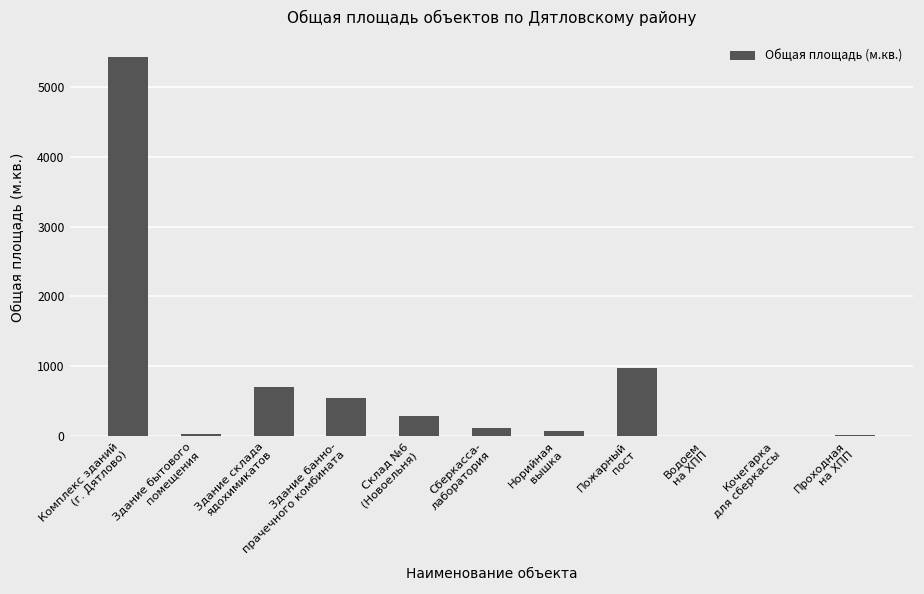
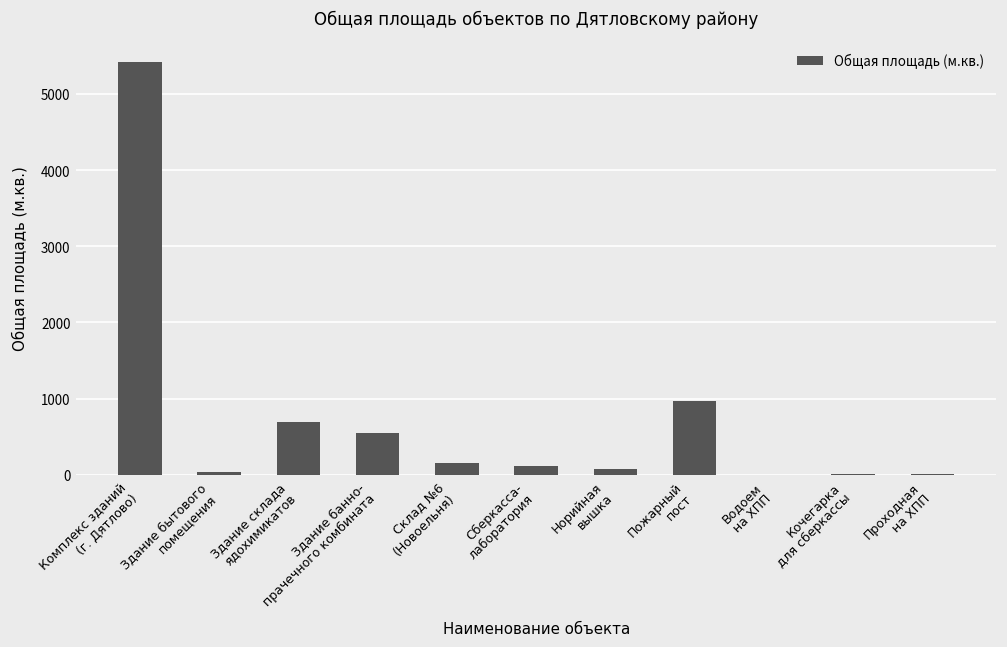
  {
    "Комплекс зданий (г. Дятлово)": 5400,
    "Здание склада ядохимикатов": 700,
    "Здание банно- прачечного комбината": 500,
-   "Склад №6 (Новоельня)": 300,
+   "Склад №6 (Новоельня)": 200,
    "Сберкасса- лаборатория": 100,
    "Норийная вышка": 100,
    "Пожарный пост": 1000,
    "Водоем на ХПП": 0
  }
